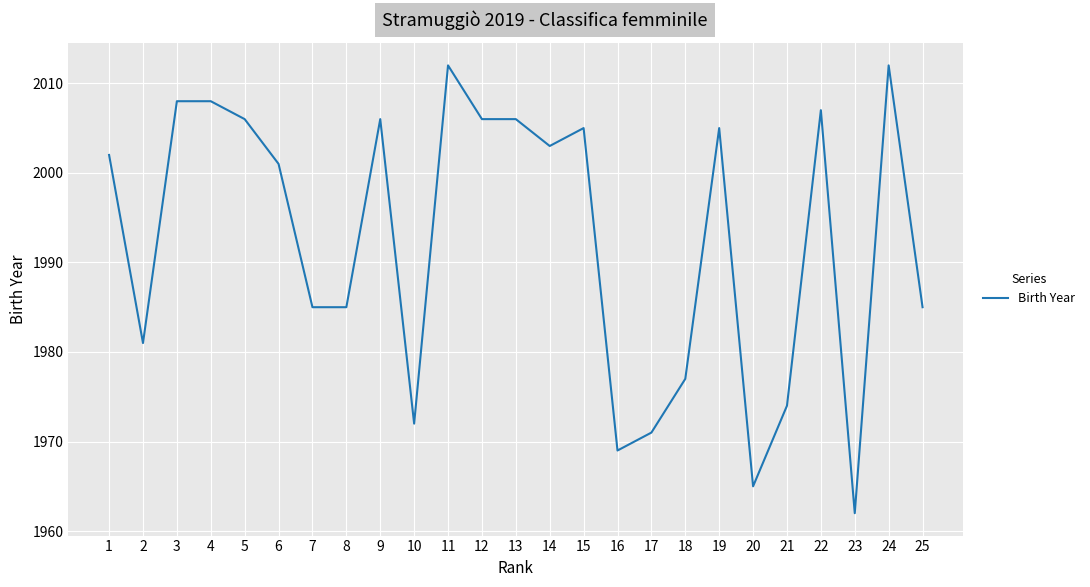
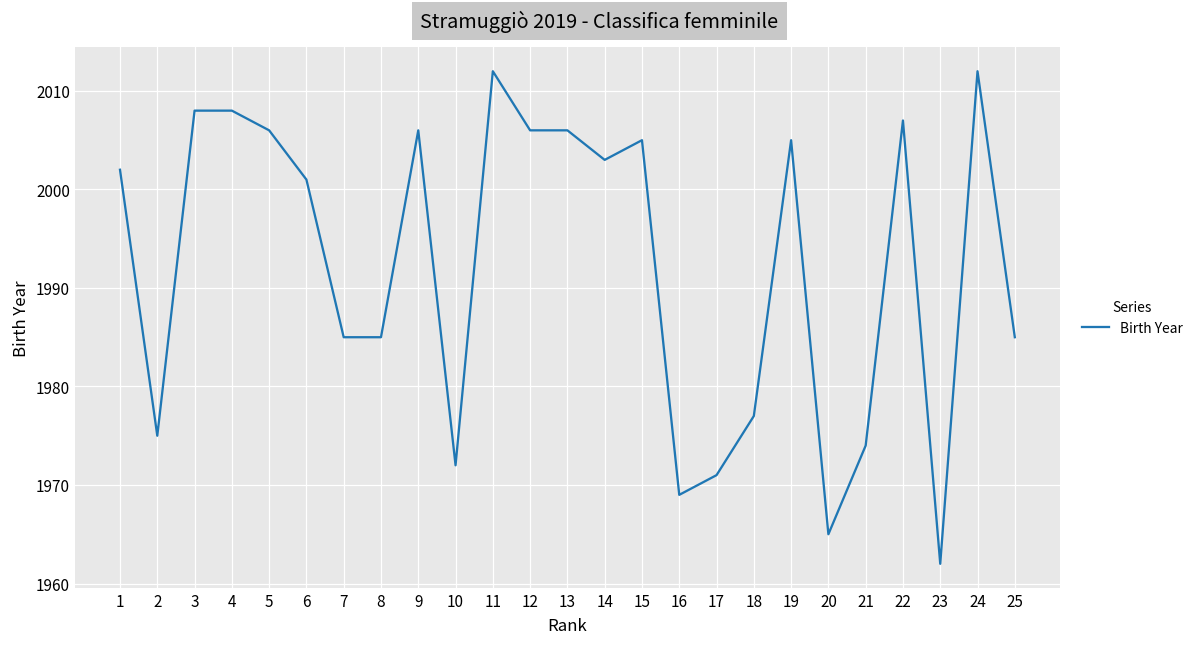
  {
    "1": 2002,
-   "2": 1981,
+   "2": 1975,
    "3": 2008,
    "4": 2008,
    "5": 2006,
    "6": 2001,
    "7": 1985,
    "8": 1985,
    "9": 2006,
    "10": 1972,
    "11": 2012,
    "12": 2006,
    "13": 2006,
    "14": 2003,
    "15": 2005,
    "16": 1969,
    "17": 1971,
    "18": 1977,
    "19": 2005,
    "20": 1965,
    "21": 1974,
    "22": 2007,
    "23": 1962,
    "24": 2012,
    "25": 1985
  }
